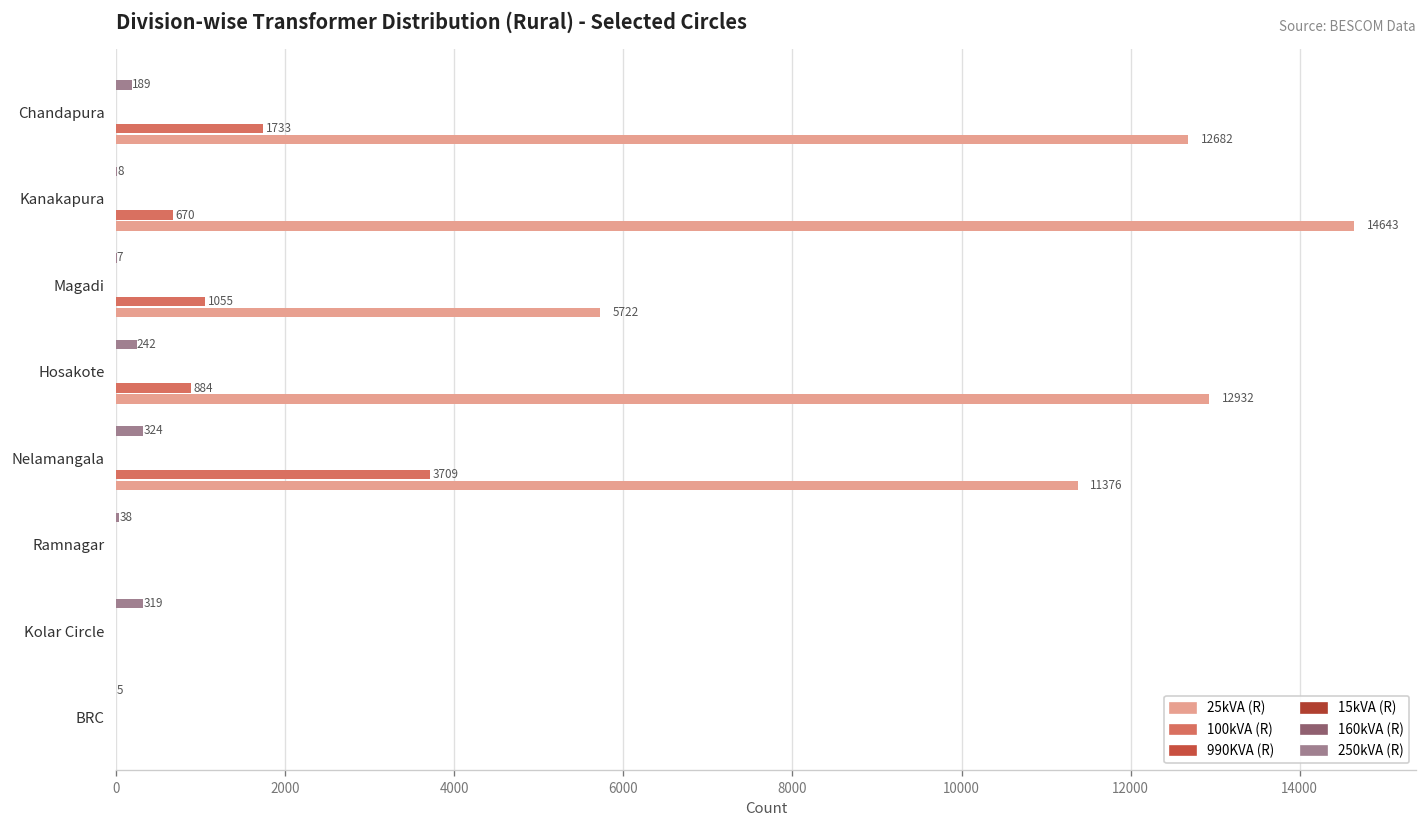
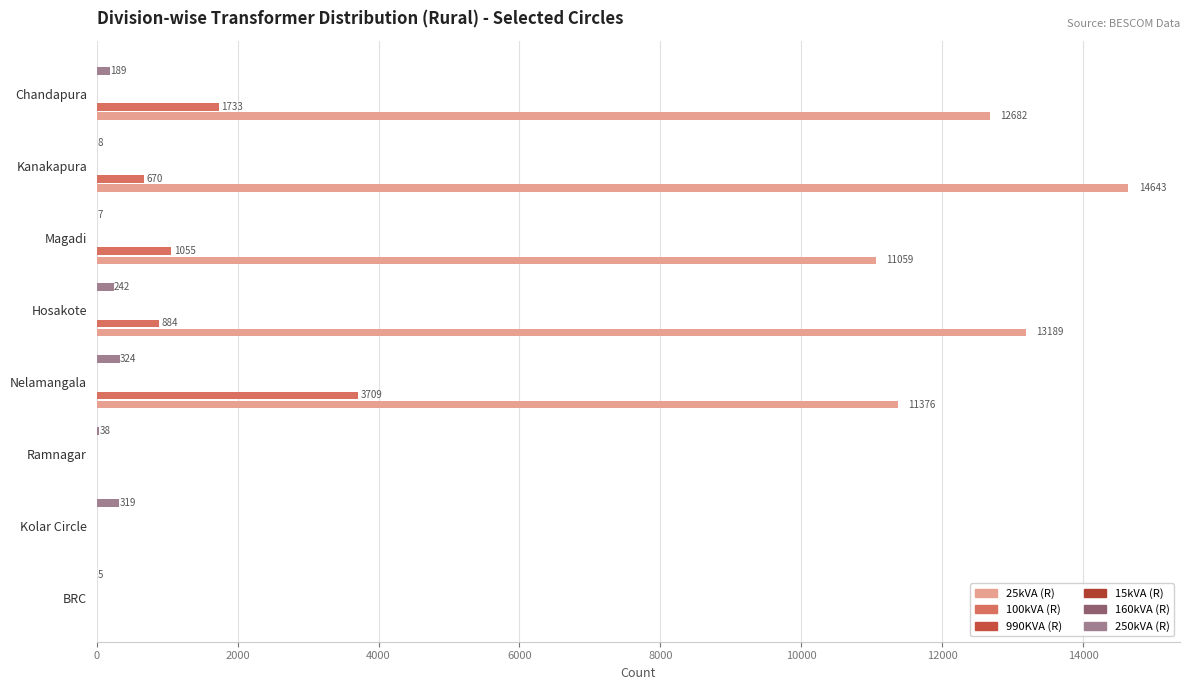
  {
    "25kVA (R)": {
      "Chandapura": 12682,
      "Kanakapura": 14643,
-     "Magadi": 5722,
-     "Hosakote": 12932,
+     "Magadi": 11059,
+     "Hosakote": 13189,
      "Nelamangala": 11376
    }
  }
